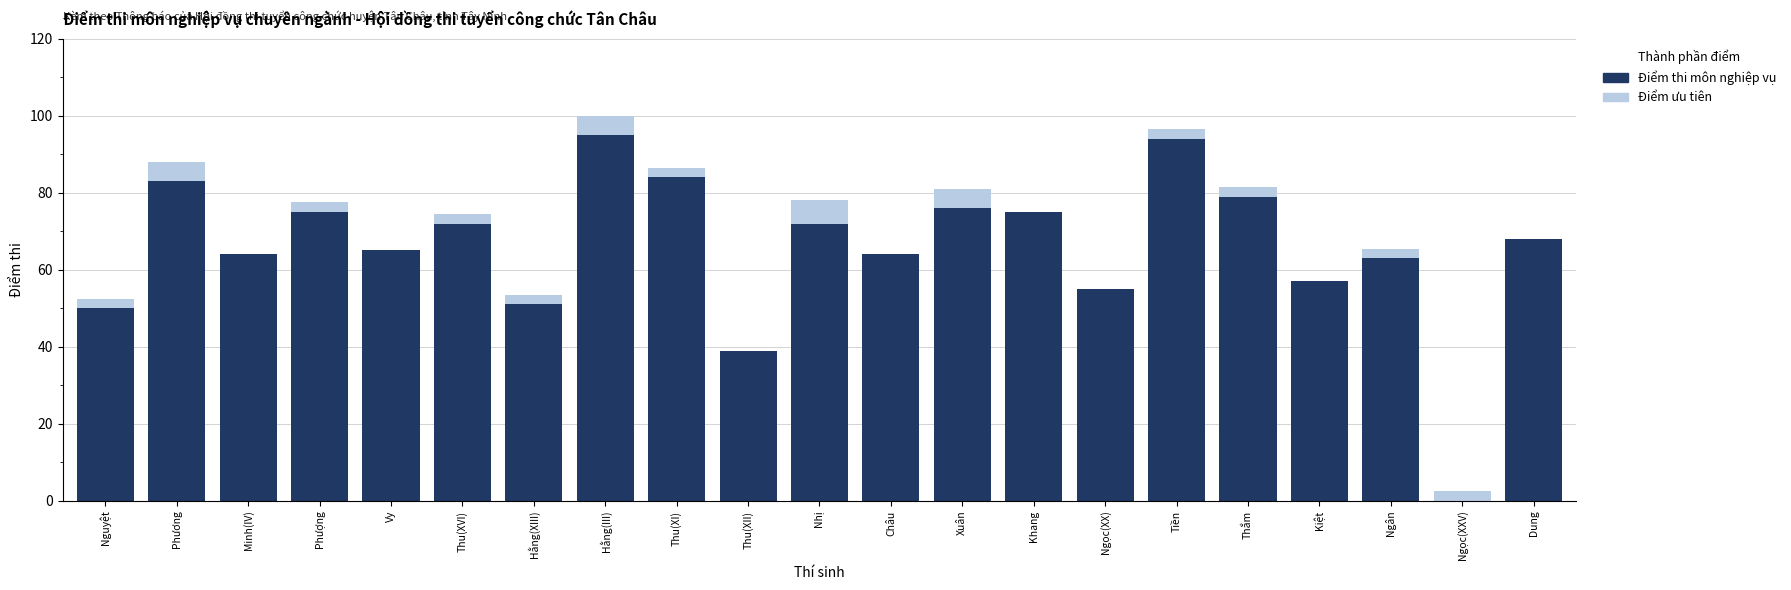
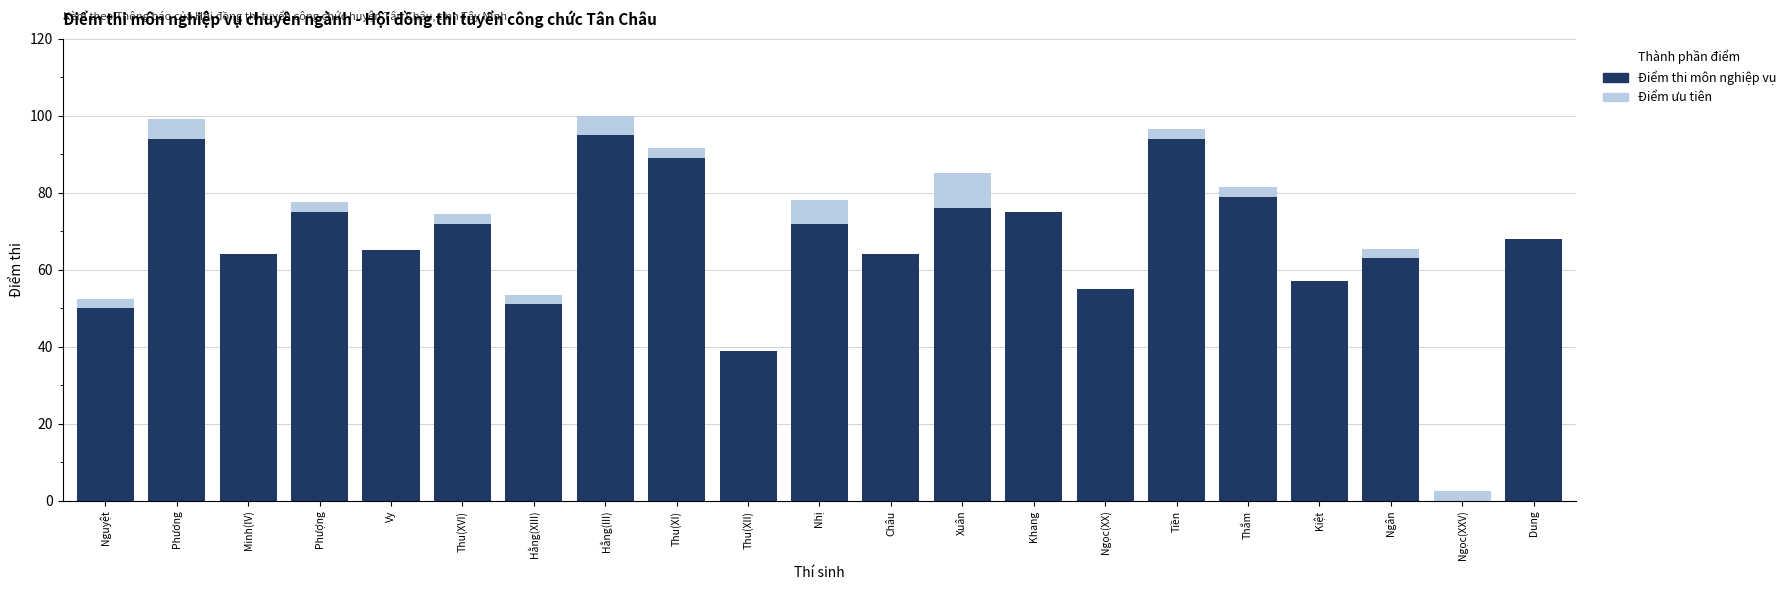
  {
    "Điểm thi môn nghiệp vụ": {
      "Nguyệt": 50,
-     "Phương": 83,
+     "Phương": 94,
      "Minh(IV)": 64,
      "Phượng": 75,
      "Vy": 65,
      "Thu(XVI)": 72,
      "Hằng(XIII)": 51,
      "Hằng(III)": 95,
-     "Thu(XI)": 84,
+     "Thu(XI)": 89,
      "Thu(XII)": 39,
      "Nhị": 72,
      "Châu": 64,
      "Xuân": 76,
      "Khang": 75,
      "Ngọc(XX)": 55,
      "Tiền": 94,
      "Thắm": 79,
      "Kiệt": 57,
      "Ngân": 63,
      "Ngọc(XXV)": 0,
      "Dung": 68
    },
    "Điểm ưu tiên": {
      "Nguyệt": 3,
      "Phương": 5,
      "Minh(IV)": 0,
      "Phượng": 3,
      "Vy": 0,
      "Thu(XVI)": 3,
      "Hằng(XIII)": 3,
      "Hằng(III)": 5,
      "Thu(XI)": 3,
      "Thu(XII)": 0,
      "Nhị": 6,
      "Châu": 0,
-     "Xuân": 5,
+     "Xuân": 9,
      "Khang": 0,
      "Ngọc(XX)": 0,
      "Tiền": 3,
      "Thắm": 3,
      "Kiệt": 0,
      "Ngân": 3,
      "Ngọc(XXV)": 3,
      "Dung": 0
    }
  }
